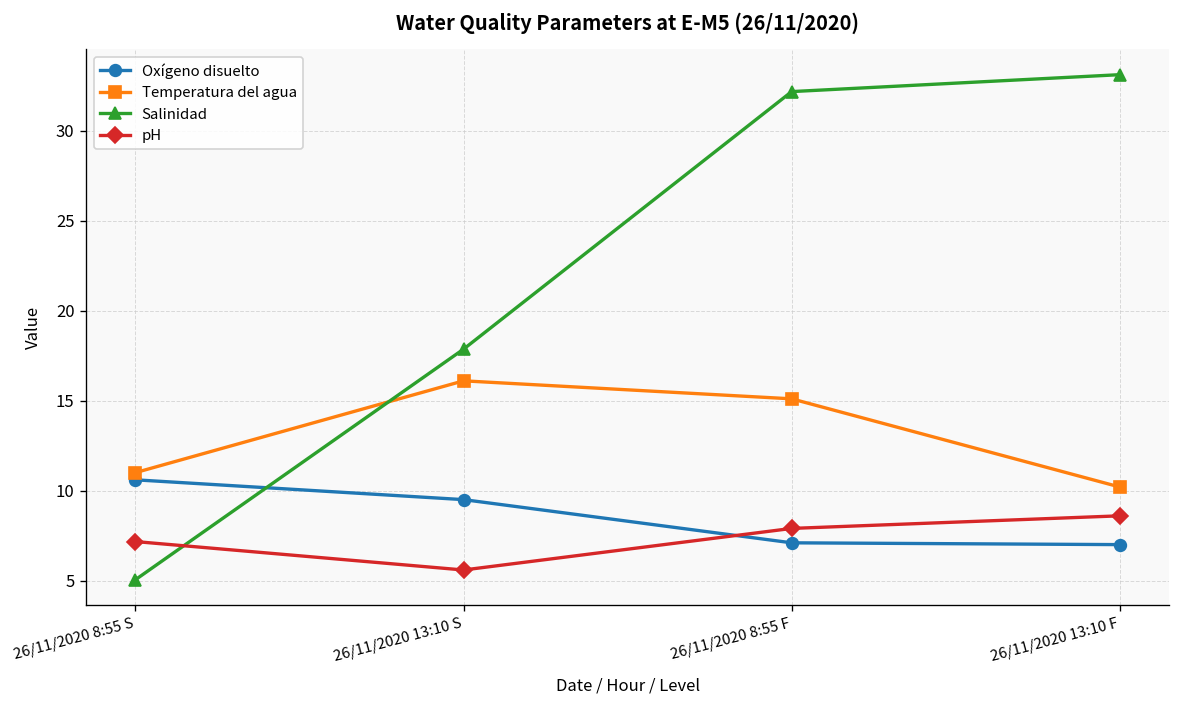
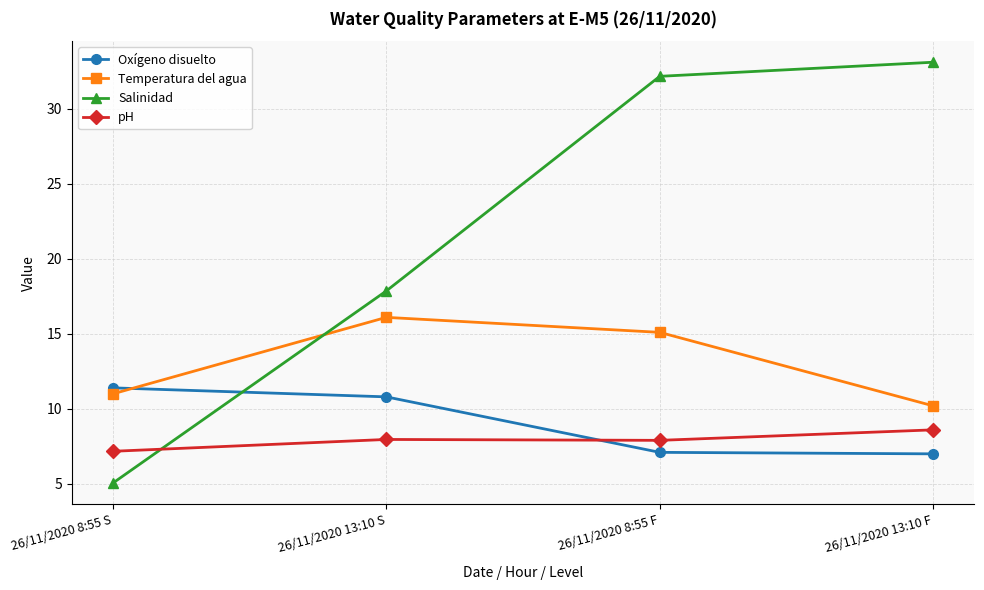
  {
    "Oxígeno disuelto": {
-     "26/11/2020 8:55 S": 10.6,
-     "26/11/2020 13:10 S": 9.5,
+     "26/11/2020 8:55 S": 11.4,
+     "26/11/2020 13:10 S": 10.8,
      "26/11/2020 8:55 F": 7.1,
      "26/11/2020 13:10 F": 7.0
    },
    "Temperatura del agua": {
      "26/11/2020 8:55 S": 11.0,
      "26/11/2020 13:10 S": 16.1,
      "26/11/2020 8:55 F": 15.1,
      "26/11/2020 13:10 F": 10.2
    },
    "Salinidad": {
      "26/11/2020 8:55 S": 5.1,
      "26/11/2020 13:10 S": 17.9,
      "26/11/2020 8:55 F": 32.2,
      "26/11/2020 13:10 F": 33.1
    },
    "pH": {
      "26/11/2020 8:55 S": 7.2,
-     "26/11/2020 13:10 S": 5.6,
+     "26/11/2020 13:10 S": 8.0,
      "26/11/2020 8:55 F": 7.9,
      "26/11/2020 13:10 F": 8.6
    }
  }
